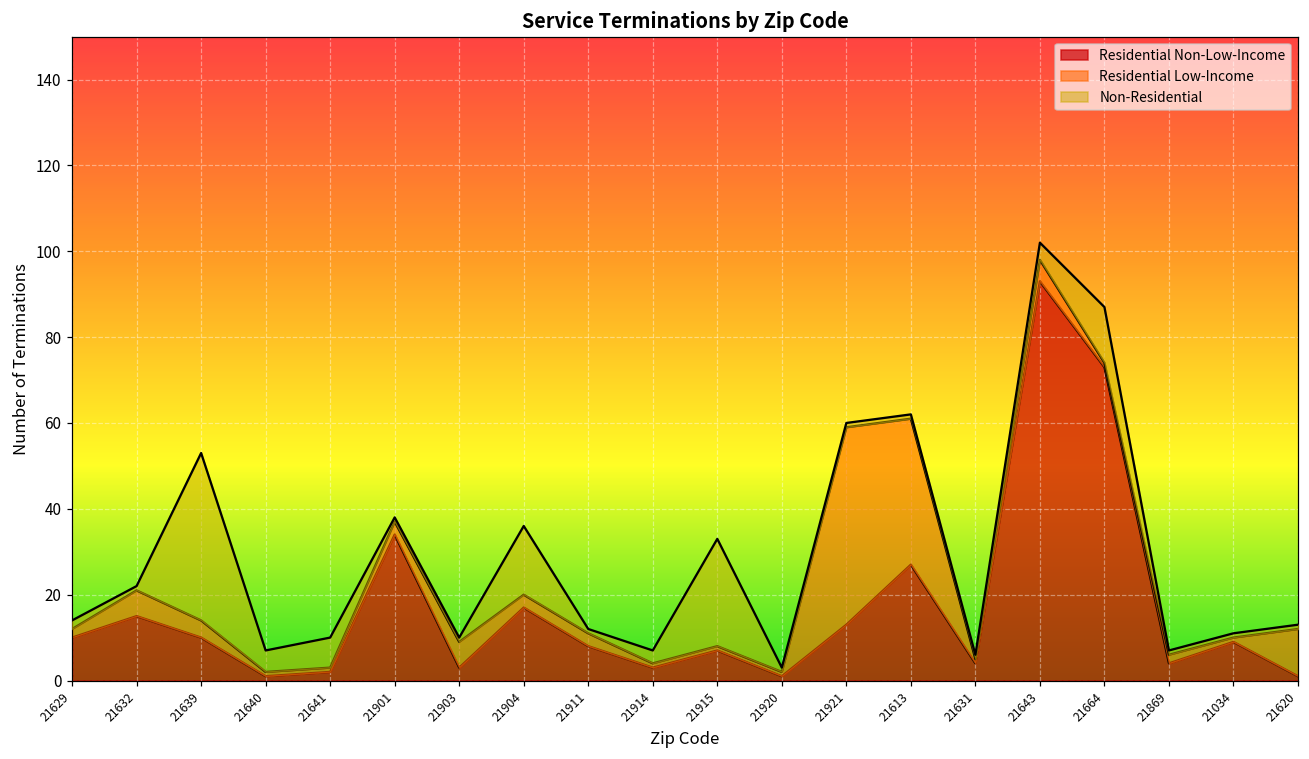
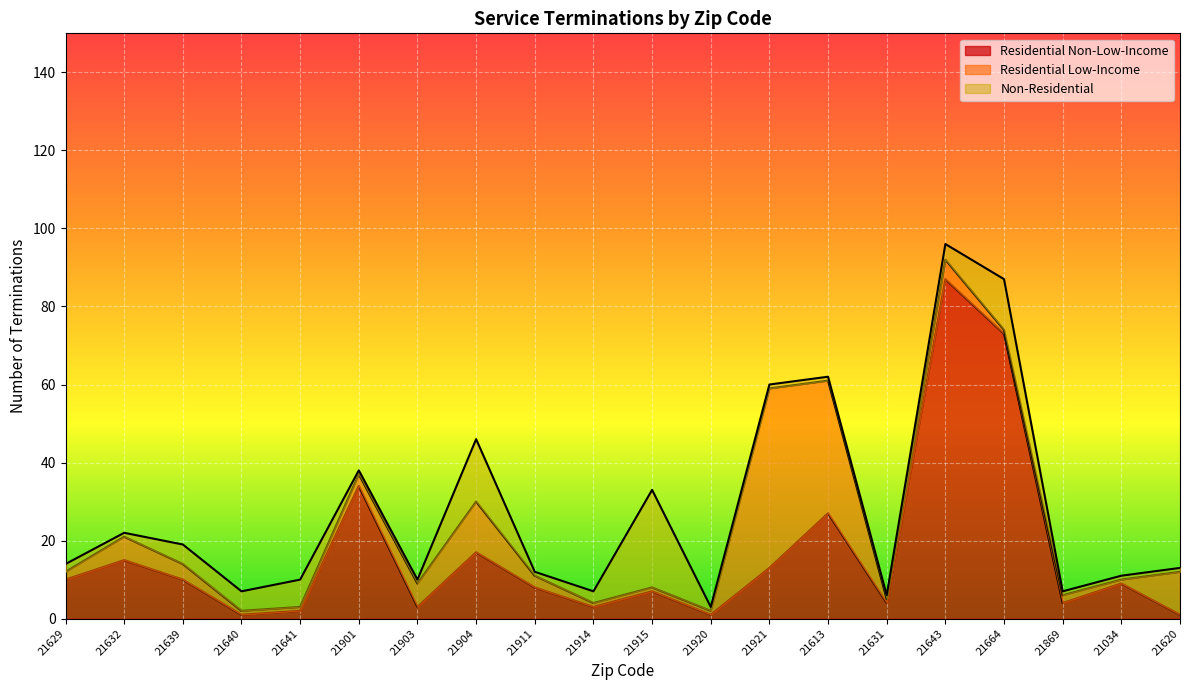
  {
    "Residential Non-Low-Income": {
      "21629": 10,
      "21632": 15,
      "21639": 10,
      "21640": 1,
      "21641": 2,
      "21901": 34,
      "21903": 3,
      "21904": 17,
      "21911": 8,
      "21914": 3,
      "21915": 7,
      "21920": 1,
      "21921": 13,
      "21613": 27,
      "21631": 4,
-     "21643": 93,
+     "21643": 87,
      "21664": 73,
      "21869": 4,
      "21034": 9,
      "21620": 1
    },
    "Residential Low-Income": {
      "21629": 2,
      "21632": 6,
      "21639": 4,
      "21640": 1,
      "21641": 1,
      "21901": 3,
      "21903": 6,
-     "21904": 3,
+     "21904": 13,
      "21911": 3,
      "21914": 1,
      "21915": 1,
      "21920": 1,
      "21921": 46,
      "21613": 34,
      "21631": 1,
      "21643": 5,
      "21664": 1,
      "21869": 2,
      "21034": 1,
      "21620": 11
    },
    "Non-Residential": {
      "21629": 2,
      "21632": 1,
-     "21639": 39,
+     "21639": 5,
      "21640": 5,
      "21641": 7,
      "21901": 1,
      "21903": 1,
      "21904": 16,
      "21911": 1,
      "21914": 3,
      "21915": 25,
      "21920": 1,
      "21921": 1,
      "21613": 1,
      "21631": 1,
      "21643": 4,
      "21664": 13,
      "21869": 1,
      "21034": 1,
      "21620": 1
    }
  }
